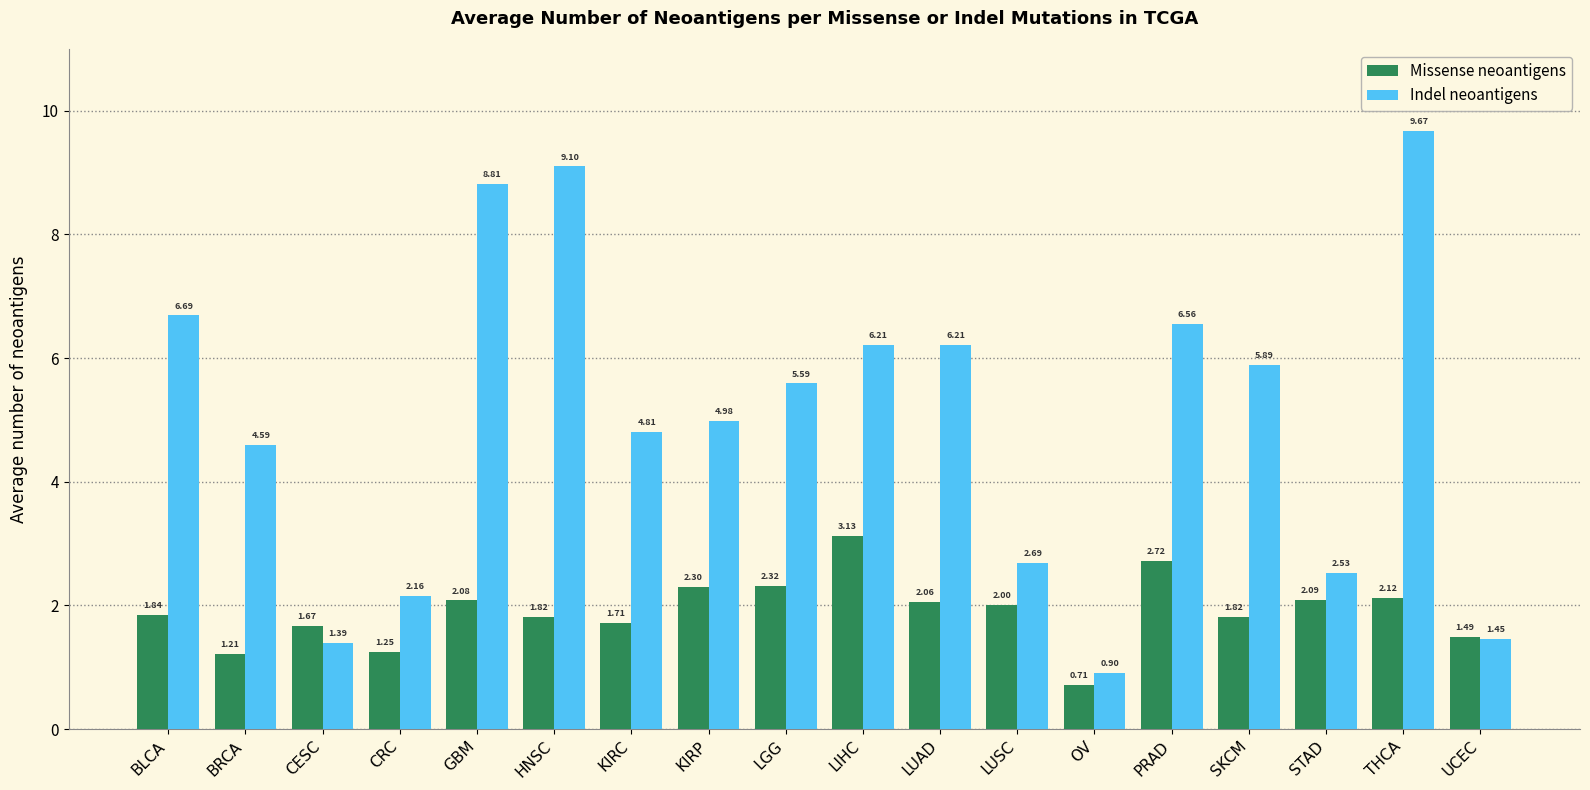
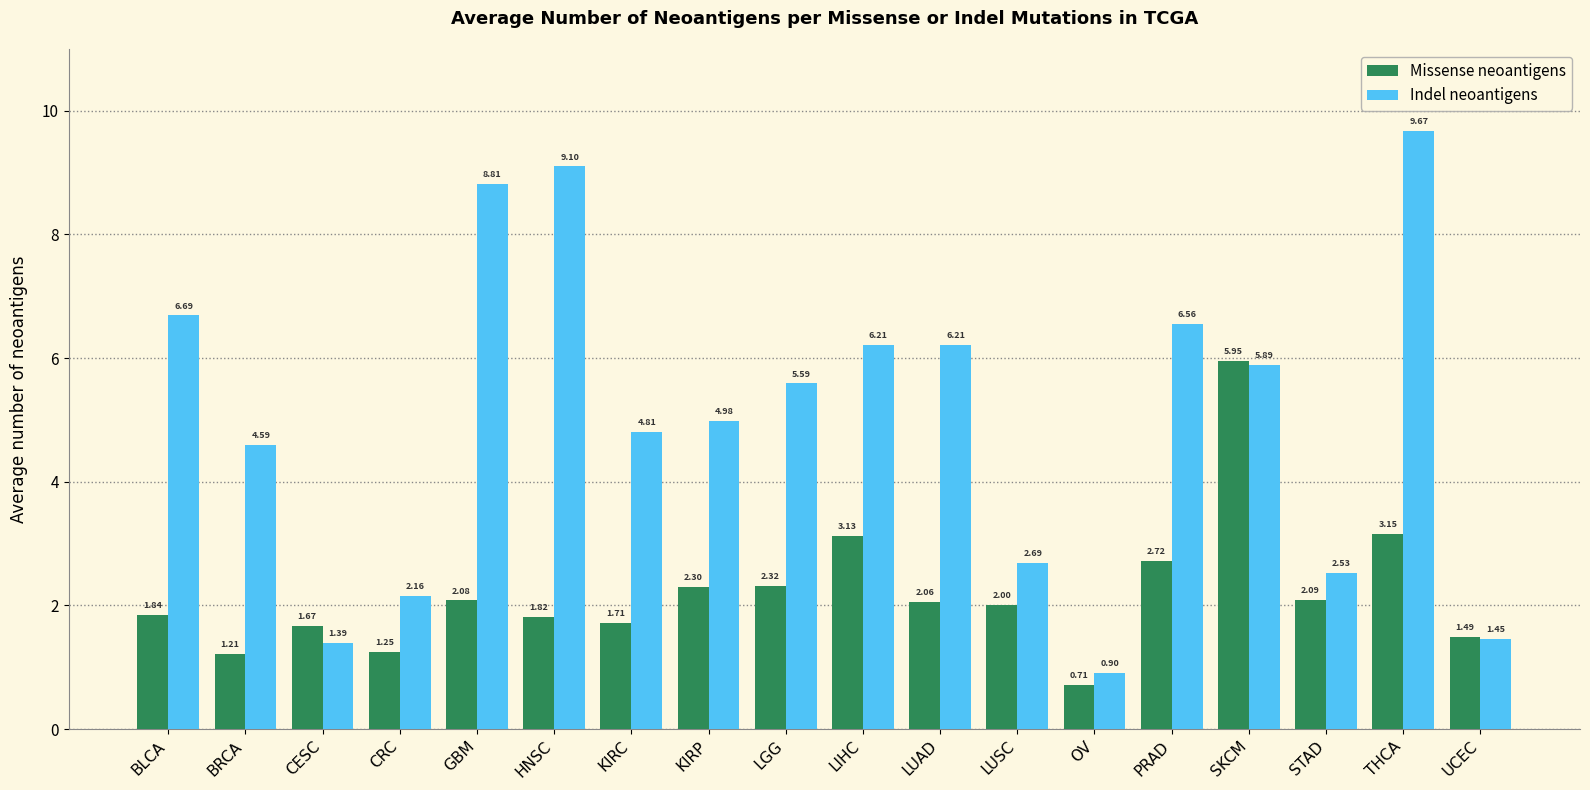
  {
    "Missense neoantigens": {
      "BLCA": 1.84,
      "BRCA": 1.21,
      "CESC": 1.67,
      "CRC": 1.25,
      "GBM": 2.08,
      "HNSC": 1.82,
      "KIRC": 1.71,
      "KIRP": 2.30,
      "LGG": 2.32,
      "LIHC": 3.13,
      "LUAD": 2.06,
      "LUSC": 2.00,
      "OV": 0.71,
      "PRAD": 2.72,
-     "SKCM": 1.82,
+     "SKCM": 5.95,
      "STAD": 2.09,
-     "THCA": 2.12,
+     "THCA": 3.15,
      "UCEC": 1.49
    },
    "Indel neoantigens": {
      "BLCA": 6.69,
      "BRCA": 4.59,
      "CESC": 1.39,
      "CRC": 2.16,
      "GBM": 8.81,
      "HNSC": 9.10,
      "KIRC": 4.81,
      "KIRP": 4.98,
      "LGG": 5.59,
      "LIHC": 6.21,
      "LUAD": 6.21,
      "LUSC": 2.69,
      "OV": 0.90,
      "PRAD": 6.56,
      "SKCM": 5.89,
      "STAD": 2.53,
      "THCA": 9.67,
      "UCEC": 1.45
    }
  }
